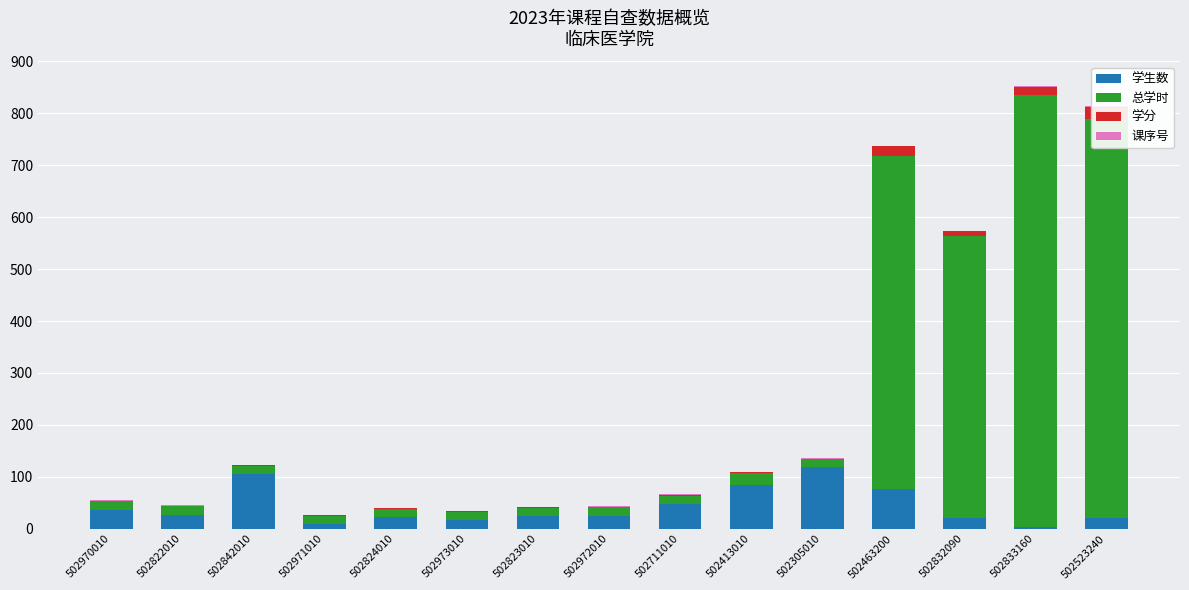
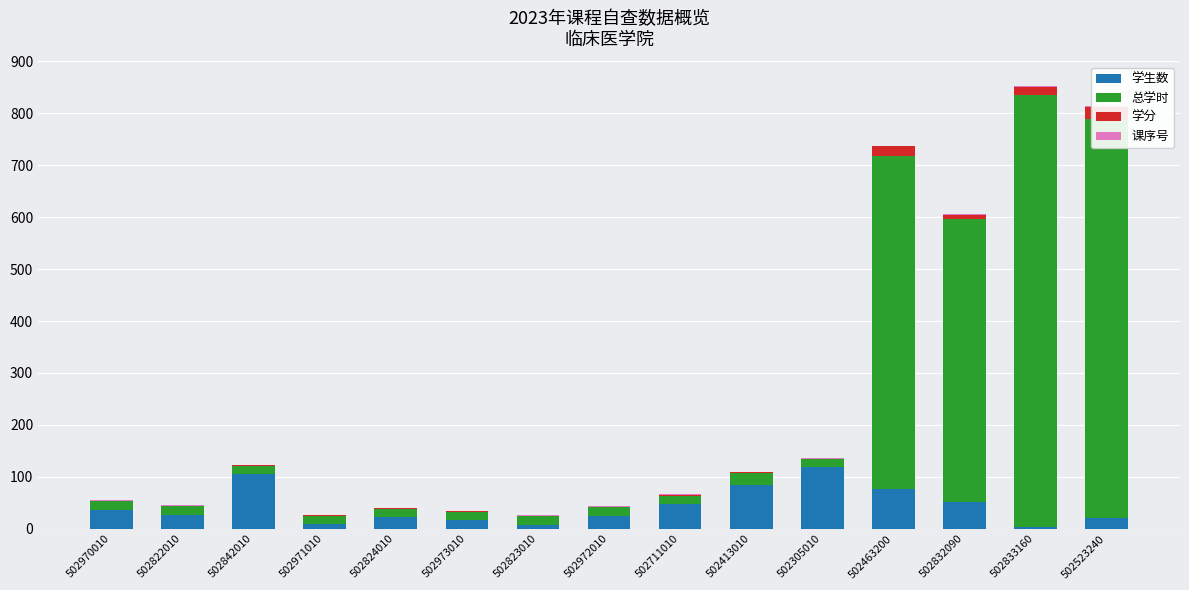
  {
    "学生数": {
      "502970010": 40,
      "502822010": 30,
      "502842010": 110,
      "502971010": 10,
      "502824010": 20,
      "502973010": 20,
-     "502823010": 20,
+     "502823010": 10,
      "502972010": 30,
      "502711010": 50,
      "502413010": 80,
      "502305010": 120,
      "502463200": 80,
-     "502832090": 20,
+     "502832090": 50,
      "502523240": 20
    },
    "总学时": {
      "502970010": 20,
      "502822010": 20,
      "502842010": 20,
      "502971010": 20,
      "502824010": 20,
      "502973010": 20,
      "502823010": 20,
      "502972010": 20,
      "502711010": 20,
      "502413010": 20,
      "502305010": 20,
      "502463200": 640,
      "502832090": 540,
      "502833160": 830
    },
    "学分": {
      "502463200": 20,
      "502832090": 10,
      "502833160": 20
    }
  }
